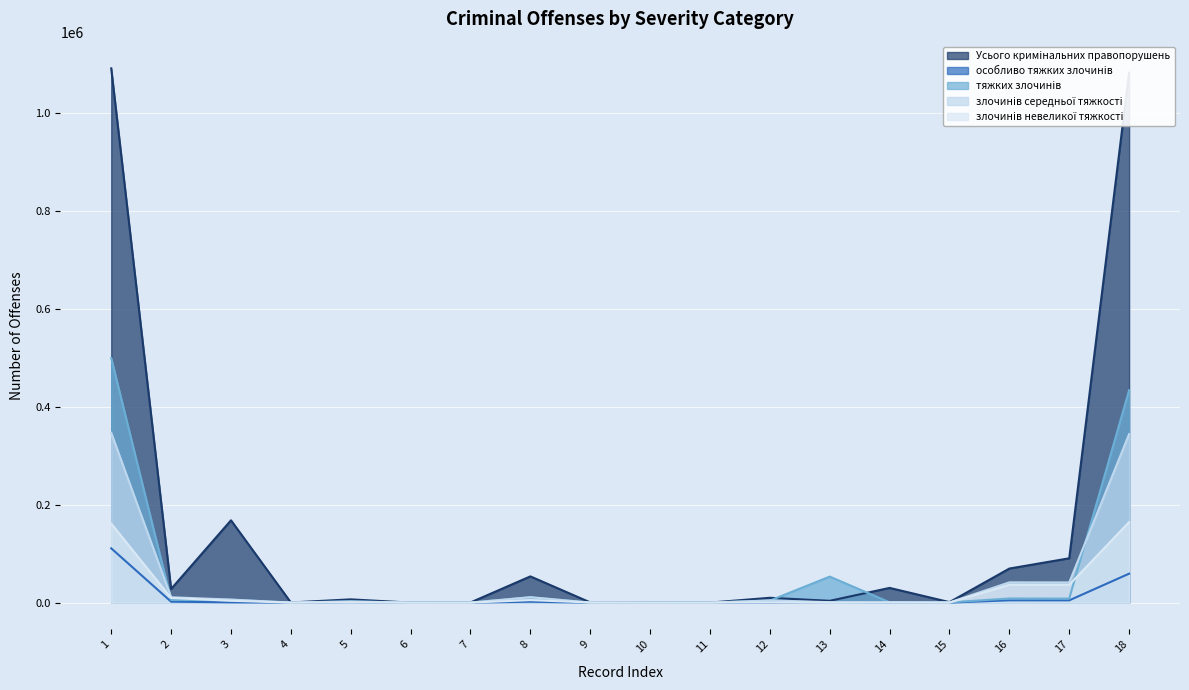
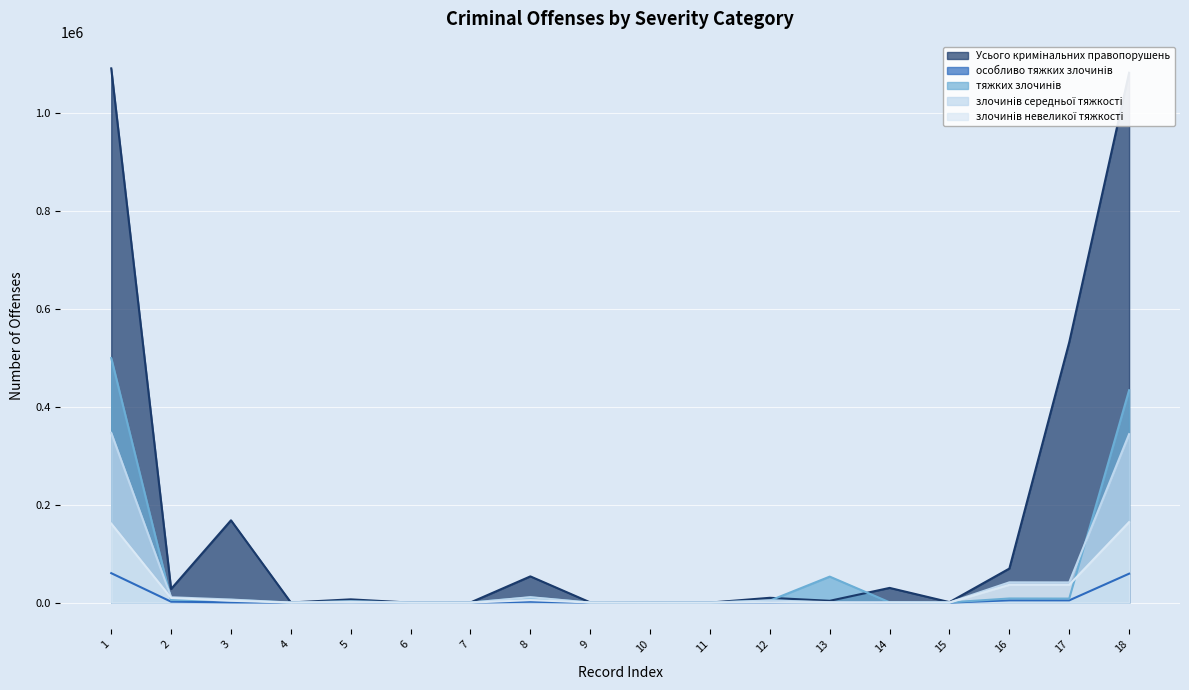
  {
    "Усього кримінальних правопорушень": {
      "1": 1090000,
      "2": 30000,
      "3": 170000,
      "8": 50000,
      "12": 10000,
      "14": 30000,
      "16": 70000,
-     "17": 90000
+     "17": 530000
    },
    "особливо тяжких злочинів": {
-     "1": 110000,
+     "1": 60000,
      "18": 60000
    },
    "тяжких злочинів": {
      "1": 500000,
      "13": 50000,
      "18": 430000
    }
  }
